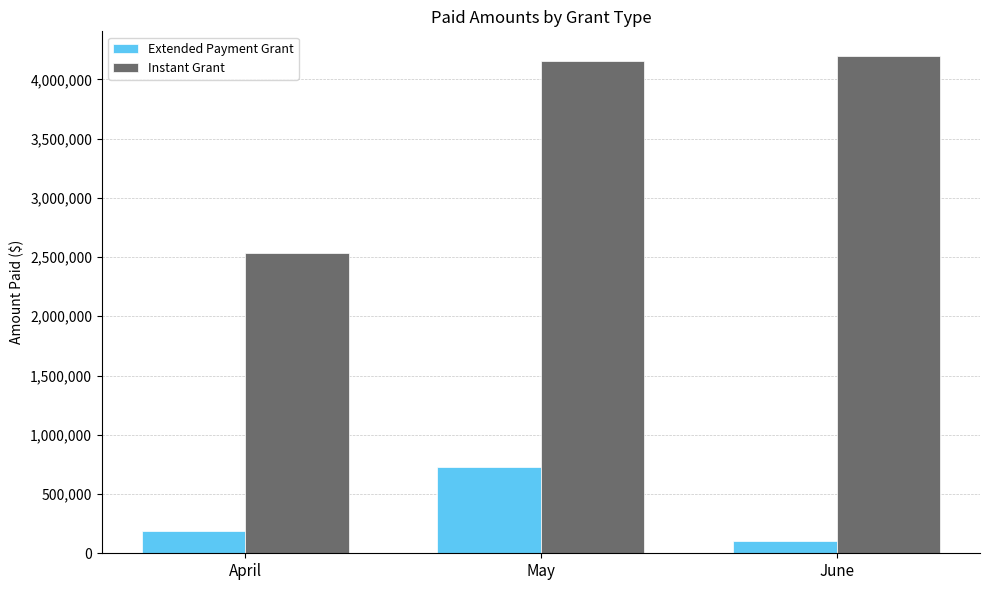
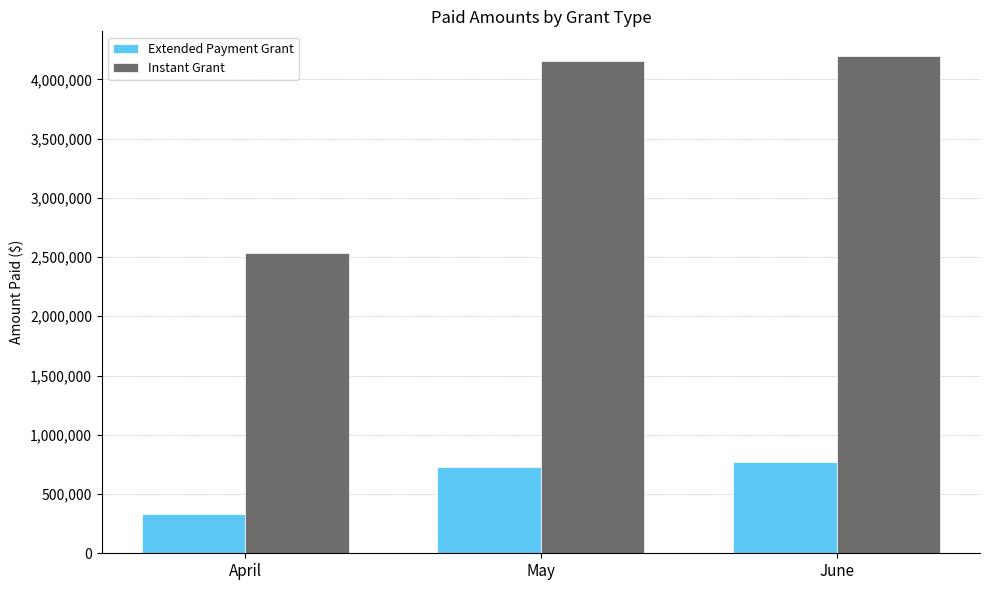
  {
    "Extended Payment Grant": {
-     "April": "180,000",
+     "April": "330,000",
      "May": "730,000",
-     "June": "110,000"
+     "June": "770,000"
    },
    "Instant Grant": {
      "April": "2,540,000",
      "May": "4,150,000",
      "June": "4,200,000"
    }
  }
